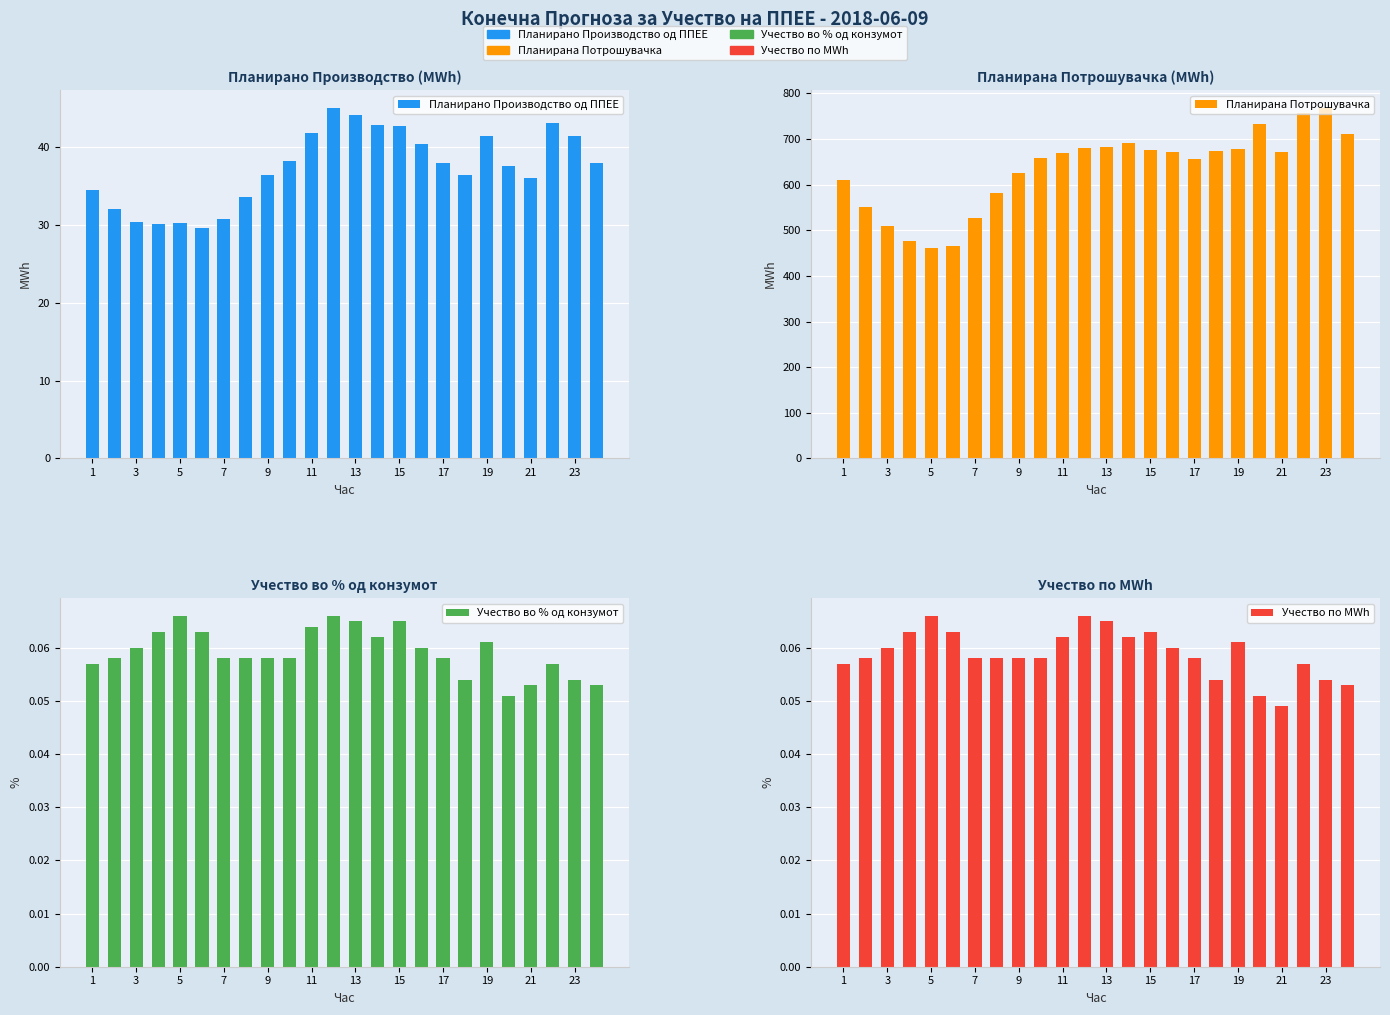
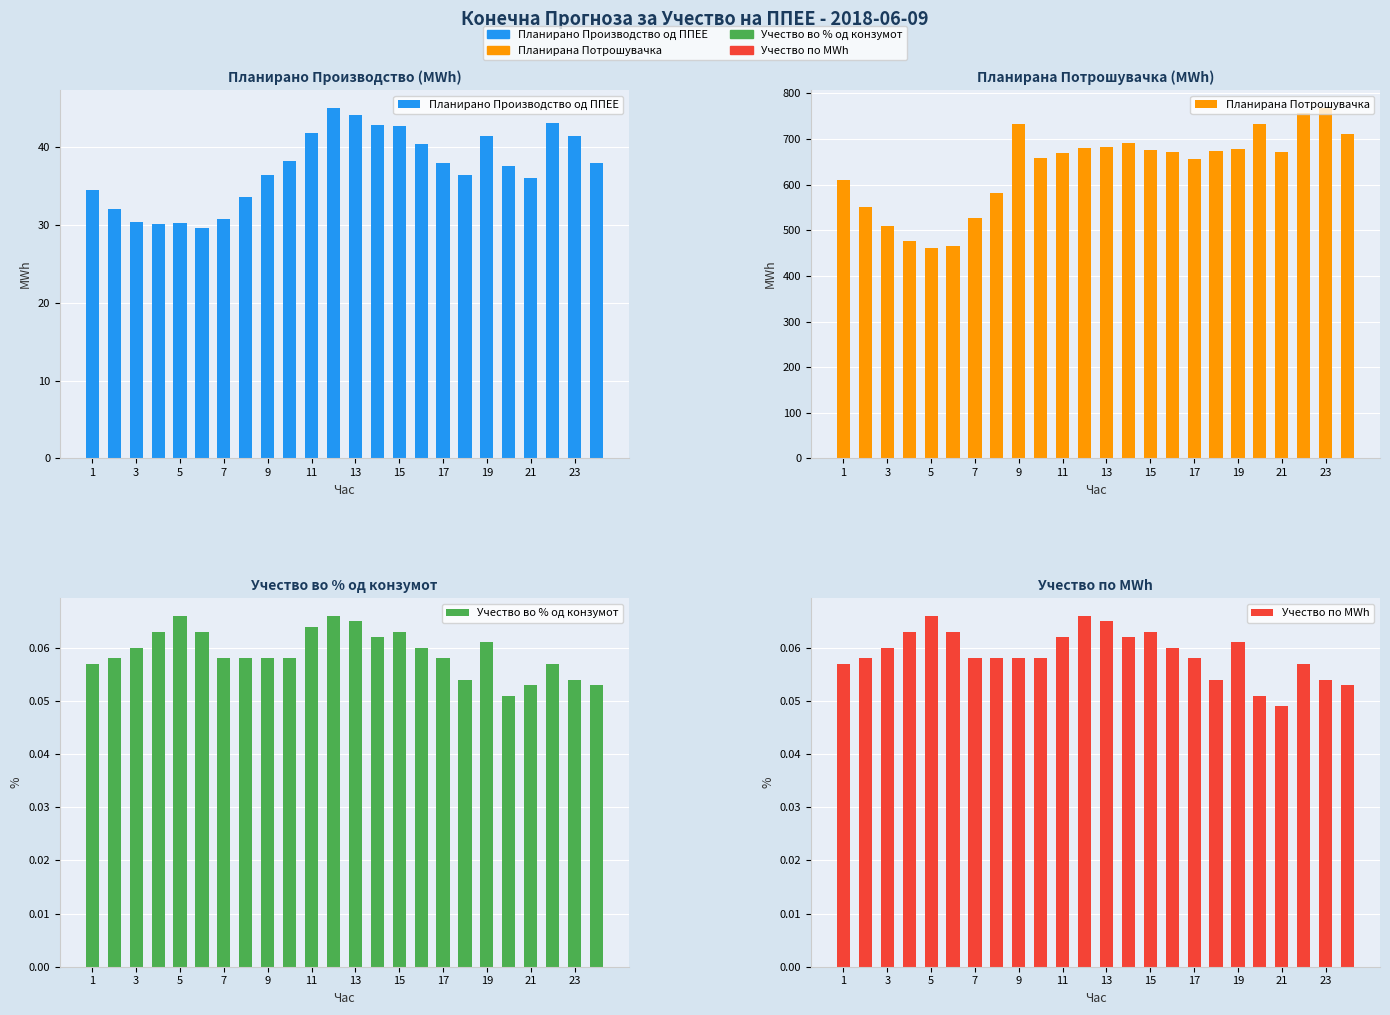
  {
    "Планирано Производство (MWh)": {
      "1": 35,
      "3": 30,
      "5": 30,
      "7": 31,
      "9": 36,
      "11": 42,
      "13": 44,
      "15": 43,
      "17": 38,
      "19": 42,
      "21": 36,
      "23": 41
    },
    "Планирана Потрошувачка (MWh)": {
      "1": 610,
      "3": 510,
      "5": 460,
      "7": 530,
-     "9": 630,
+     "9": 730,
      "11": 670,
      "13": 680,
      "15": 670,
      "17": 660,
      "19": 680,
      "21": 670
    },
    "Учество во % од конзумот": {
      "1": 0.057,
      "3": 0.060,
      "5": 0.066,
      "7": 0.058,
      "9": 0.058,
      "11": 0.064,
      "13": 0.065,
-     "15": 0.065,
+     "15": 0.063,
      "17": 0.058,
      "19": 0.061,
      "21": 0.053,
      "23": 0.054
    },
    "Учество по MWh": {
      "1": 0.057,
      "3": 0.060,
      "5": 0.066,
      "7": 0.058,
      "9": 0.058,
      "11": 0.062,
      "13": 0.065,
      "15": 0.063,
      "17": 0.058,
      "19": 0.061,
      "21": 0.049,
      "23": 0.054
    }
  }
